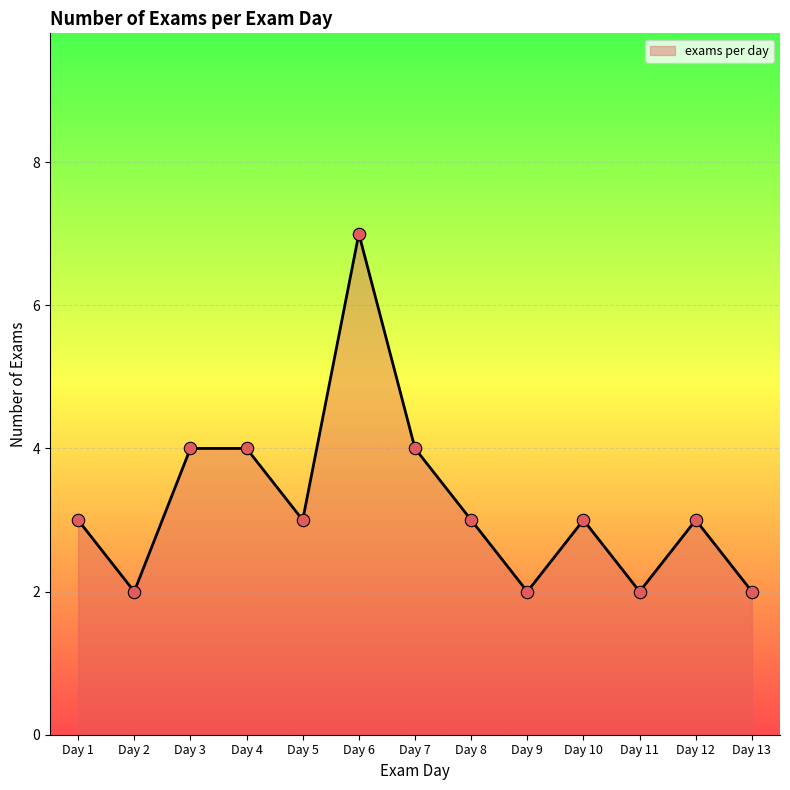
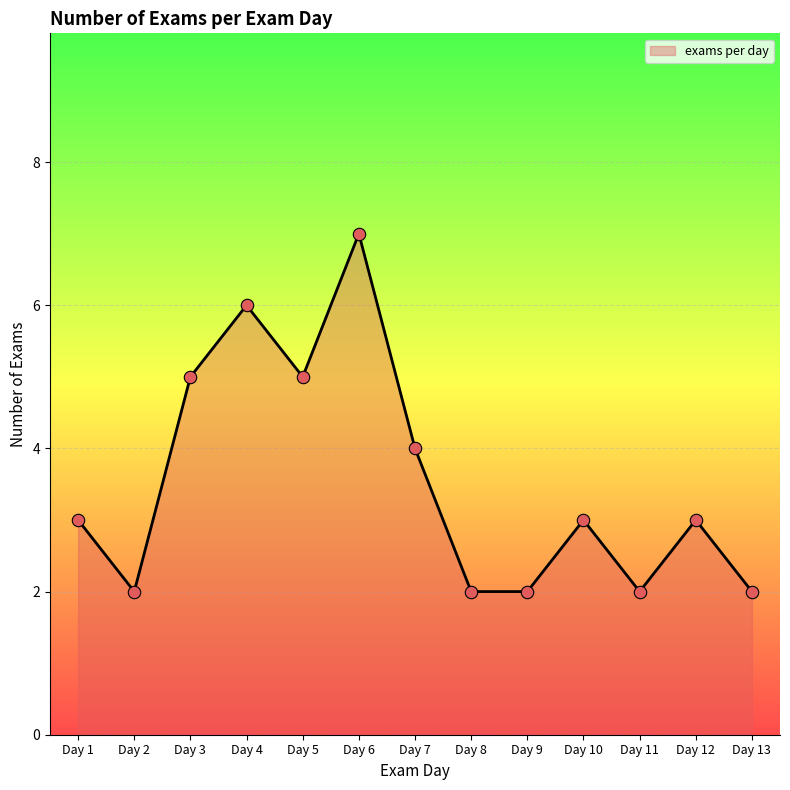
  {
    "Day 1": 3,
    "Day 2": 2,
-   "Day 3": 4,
-   "Day 4": 4,
-   "Day 5": 3,
+   "Day 3": 5,
+   "Day 4": 6,
+   "Day 5": 5,
    "Day 6": 7,
    "Day 7": 4,
-   "Day 8": 3,
+   "Day 8": 2,
    "Day 9": 2,
    "Day 10": 3,
    "Day 11": 2,
    "Day 12": 3,
    "Day 13": 2
  }
